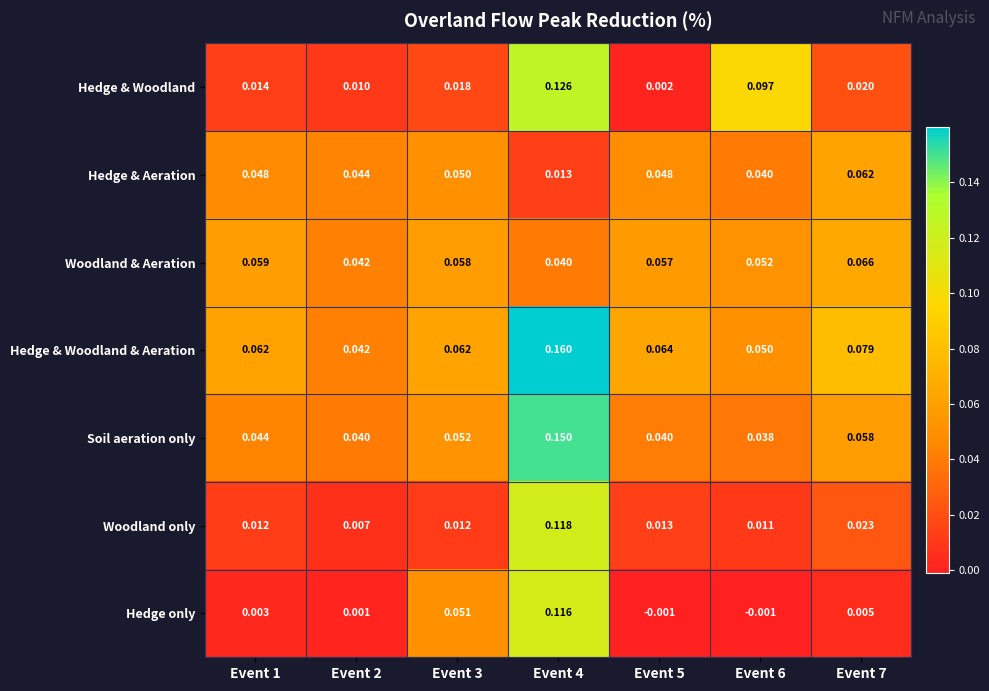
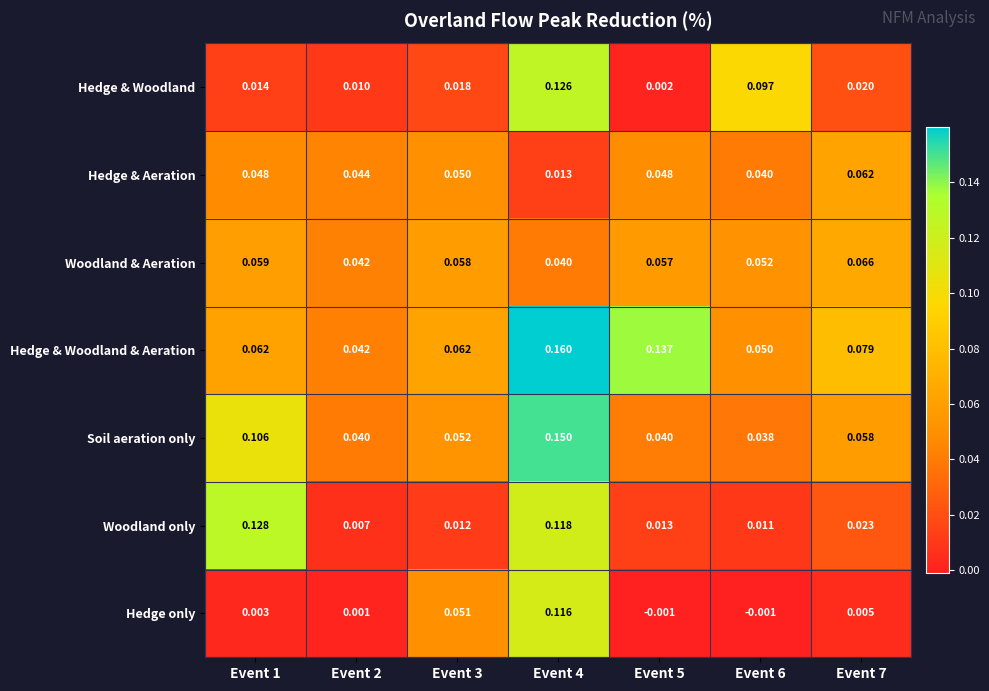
  {
    "Hedge & Woodland": {
      "Event 1": 0.014,
      "Event 2": 0.010,
      "Event 3": 0.018,
      "Event 4": 0.126,
      "Event 5": 0.002,
      "Event 6": 0.097,
      "Event 7": 0.020
    },
    "Hedge & Aeration": {
      "Event 1": 0.048,
      "Event 2": 0.044,
      "Event 3": 0.050,
      "Event 4": 0.013,
      "Event 5": 0.048,
      "Event 6": 0.040,
      "Event 7": 0.062
    },
    "Woodland & Aeration": {
      "Event 1": 0.059,
      "Event 2": 0.042,
      "Event 3": 0.058,
      "Event 4": 0.040,
      "Event 5": 0.057,
      "Event 6": 0.052,
      "Event 7": 0.066
    },
    "Hedge & Woodland & Aeration": {
      "Event 1": 0.062,
      "Event 2": 0.042,
      "Event 3": 0.062,
      "Event 4": 0.160,
-     "Event 5": 0.064,
+     "Event 5": 0.137,
      "Event 6": 0.050,
      "Event 7": 0.079
    },
    "Soil aeration only": {
-     "Event 1": 0.044,
+     "Event 1": 0.106,
      "Event 2": 0.040,
      "Event 3": 0.052,
      "Event 4": 0.150,
      "Event 5": 0.040,
      "Event 6": 0.038,
      "Event 7": 0.058
    },
    "Woodland only": {
-     "Event 1": 0.012,
+     "Event 1": 0.128,
      "Event 2": 0.007,
      "Event 3": 0.012,
      "Event 4": 0.118,
      "Event 5": 0.013,
      "Event 6": 0.011,
      "Event 7": 0.023
    },
    "Hedge only": {
      "Event 1": 0.003,
      "Event 2": 0.001,
      "Event 3": 0.051,
      "Event 4": 0.116,
      "Event 5": -0.001,
      "Event 6": -0.001,
      "Event 7": 0.005
    }
  }
